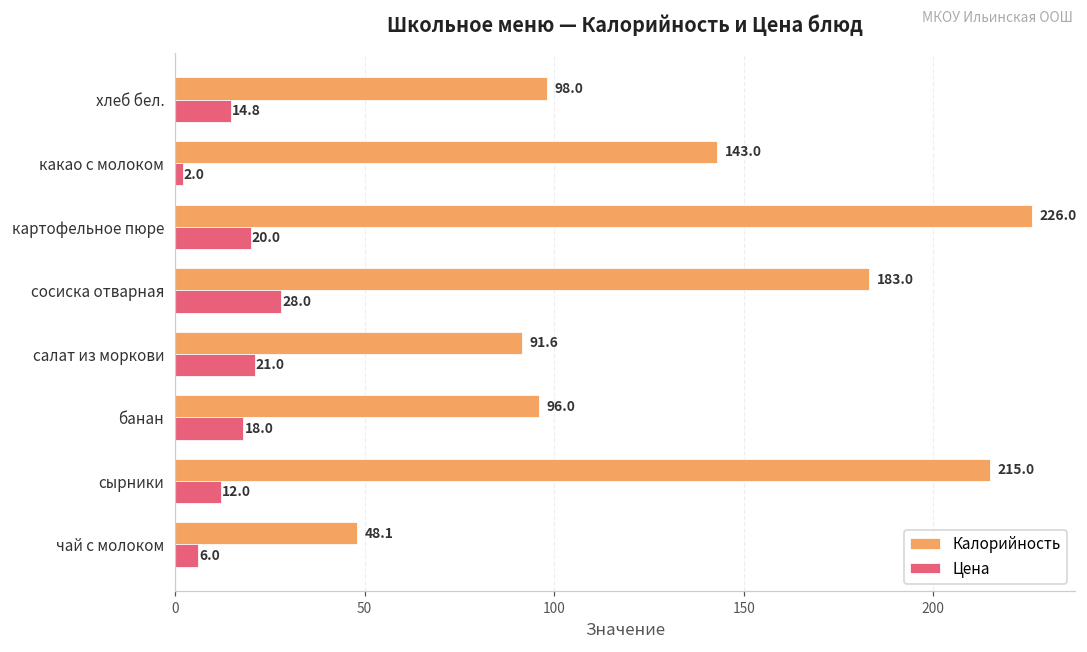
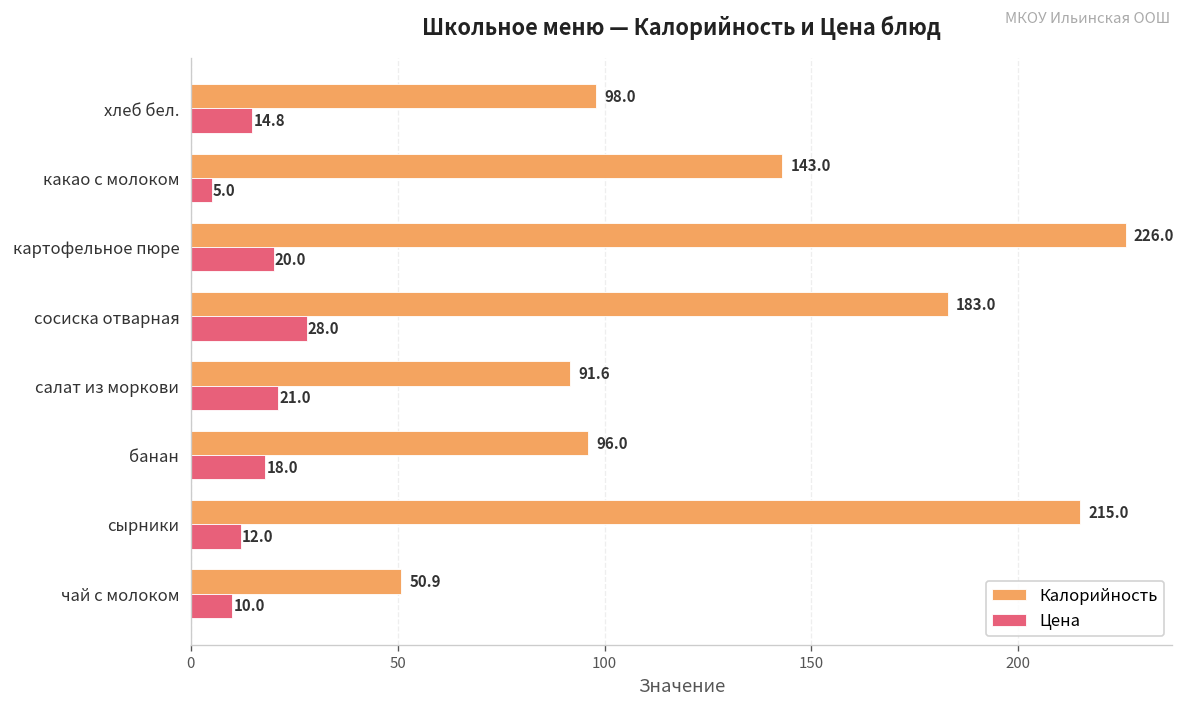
  {
    "Калорийность": {
      "хлеб бел.": 98.0,
      "какао с молоком": 143.0,
      "картофельное пюре": 226.0,
      "сосиска отварная": 183.0,
      "салат из моркови": 91.6,
      "банан": 96.0,
      "сырники": 215.0,
-     "чай с молоком": 48.1
+     "чай с молоком": 50.9
    },
    "Цена": {
      "хлеб бел.": 14.8,
-     "какао с молоком": 2.0,
+     "какао с молоком": 5.0,
      "картофельное пюре": 20.0,
      "сосиска отварная": 28.0,
      "салат из моркови": 21.0,
      "банан": 18.0,
      "сырники": 12.0,
-     "чай с молоком": 6.0
+     "чай с молоком": 10.0
    }
  }
